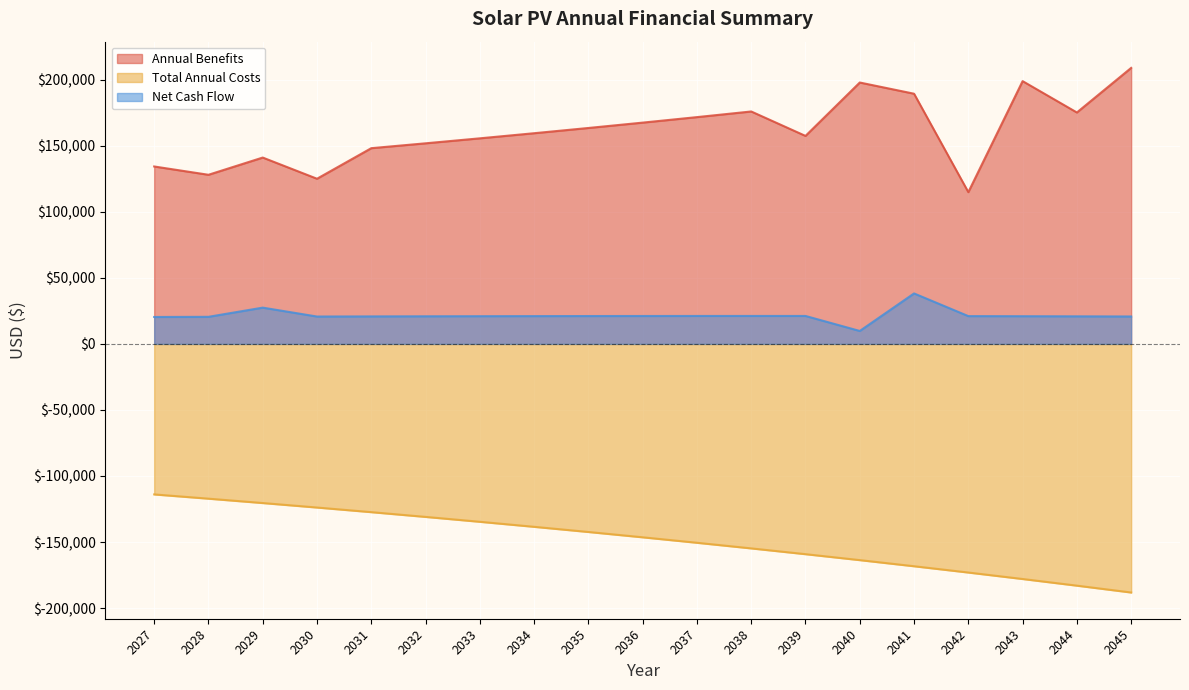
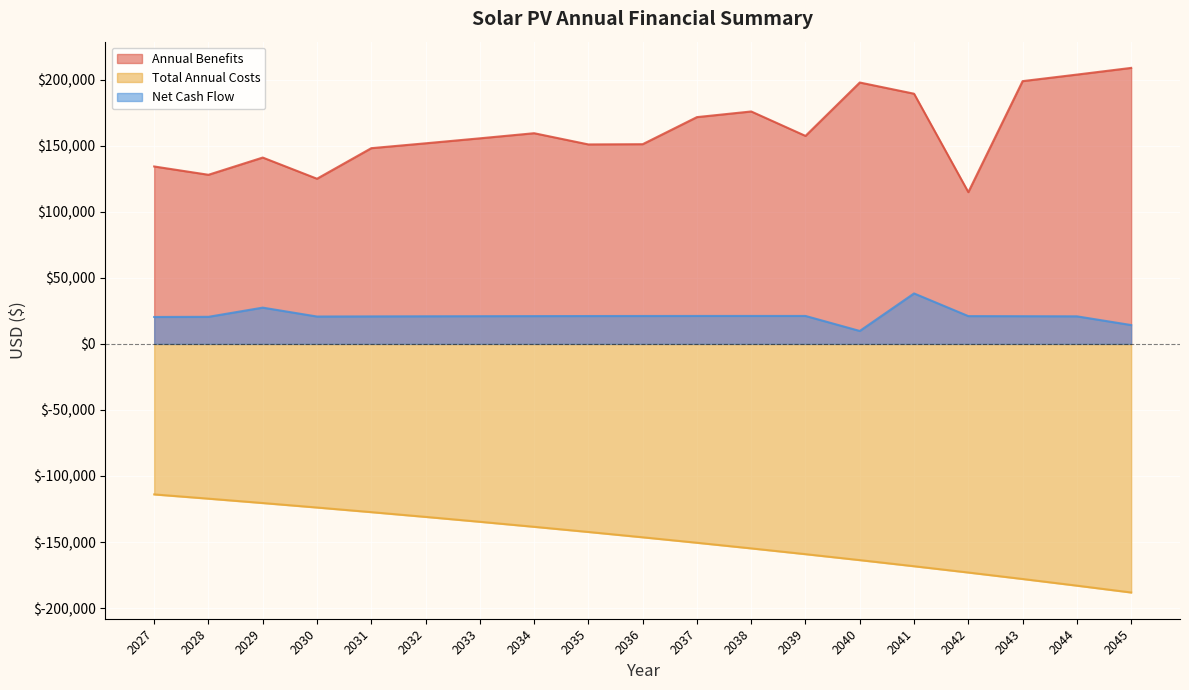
  {
    "Annual Benefits": {
      "2027": "$134,000",
      "2028": "$128,000",
      "2029": "$141,000",
      "2030": "$125,000",
      "2031": "$148,000",
      "2032": "$152,000",
      "2033": "$156,000",
      "2034": "$160,000",
-     "2035": "$163,000",
-     "2036": "$168,000",
+     "2035": "$151,000",
+     "2036": "$151,000",
      "2037": "$172,000",
      "2038": "$176,000",
      "2039": "$157,000",
      "2040": "$198,000",
      "2041": "$189,000",
      "2042": "$115,000",
      "2043": "$199,000",
-     "2044": "$175,000",
+     "2044": "$204,000",
      "2045": "$209,000"
    },
    "Net Cash Flow": {
      "2027": "$20,000",
      "2028": "$21,000",
      "2029": "$27,000",
      "2030": "$21,000",
      "2031": "$21,000",
      "2032": "$21,000",
      "2033": "$21,000",
      "2034": "$21,000",
      "2035": "$21,000",
      "2036": "$21,000",
      "2037": "$21,000",
      "2038": "$21,000",
      "2039": "$21,000",
      "2040": "$10,000",
      "2041": "$38,000",
      "2042": "$21,000",
      "2043": "$21,000",
      "2044": "$21,000",
-     "2045": "$21,000"
+     "2045": "$14,000"
    }
  }
